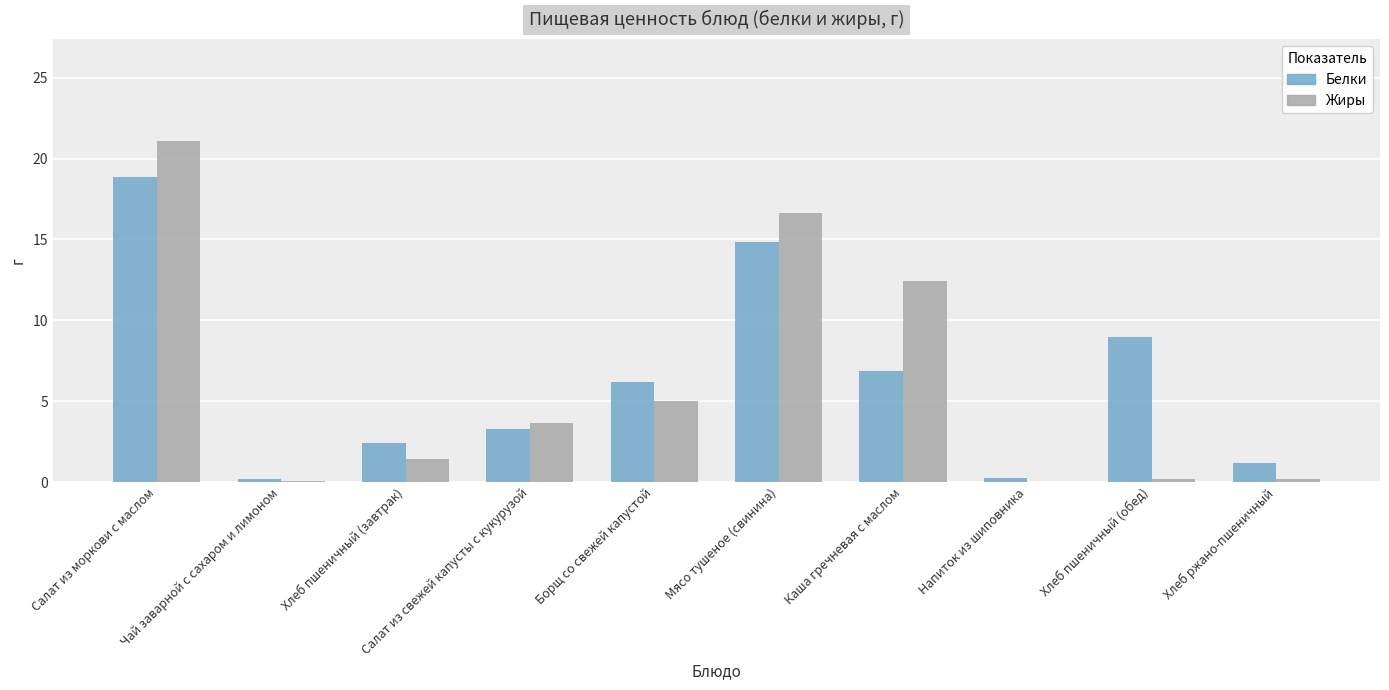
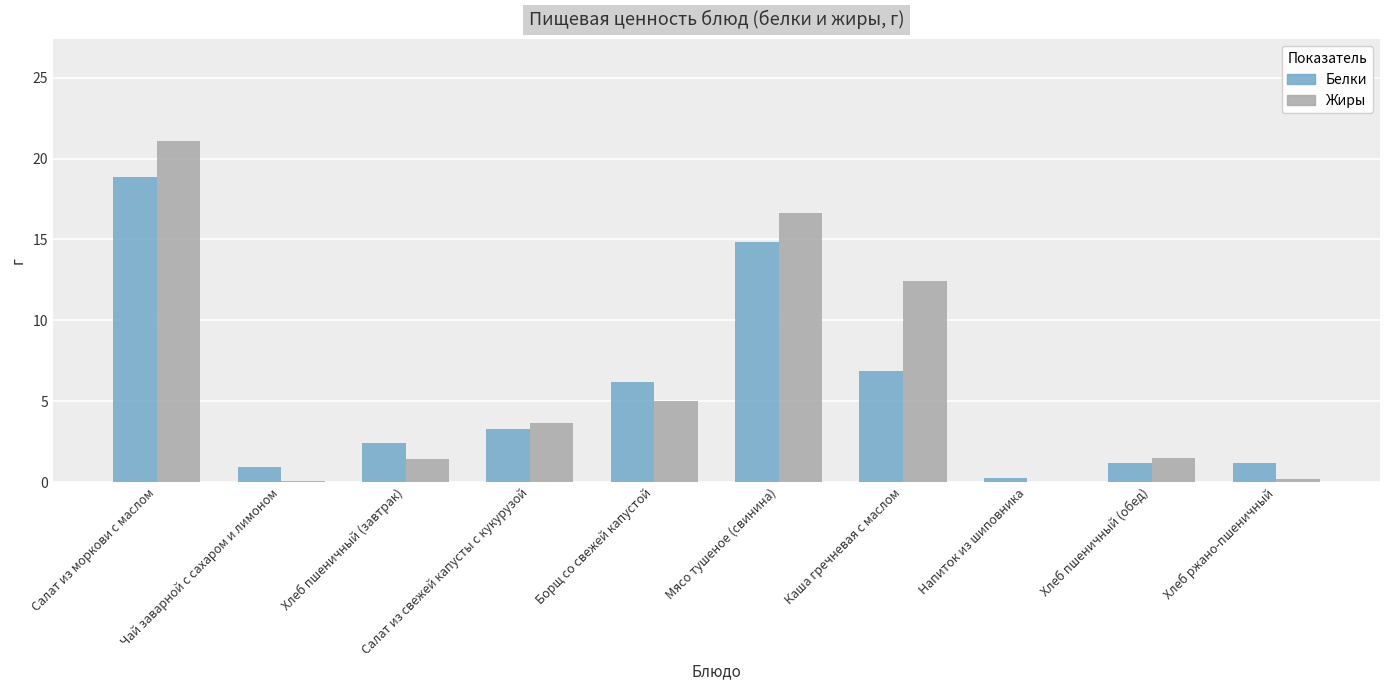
  {
    "Белки": {
      "Салат из моркови с маслом": 18.9,
-     "Чай заварной с сахаром и лимоном": 0.2,
+     "Чай заварной с сахаром и лимоном": 0.9,
      "Хлеб пшеничный (завтрак)": 2.4,
      "Салат из свежей капусты с кукурузой": 3.3,
      "Борщ со свежей капустой": 6.2,
      "Мясо тушеное (свинина)": 14.8,
      "Каша гречневая с маслом": 6.9,
      "Напиток из шиповника": 0.2,
-     "Хлеб пшеничный (обед)": 9.0,
+     "Хлеб пшеничный (обед)": 1.2,
      "Хлеб ржано-пшеничный": 1.2
    },
    "Жиры": {
      "Салат из моркови с маслом": 21.1,
      "Хлеб пшеничный (завтрак)": 1.4,
      "Салат из свежей капусты с кукурузой": 3.6,
      "Борщ со свежей капустой": 5.0,
      "Мясо тушеное (свинина)": 16.6,
      "Каша гречневая с маслом": 12.4,
-     "Хлеб пшеничный (обед)": 0.2,
+     "Хлеб пшеничный (обед)": 1.5,
      "Хлеб ржано-пшеничный": 0.2
    }
  }
